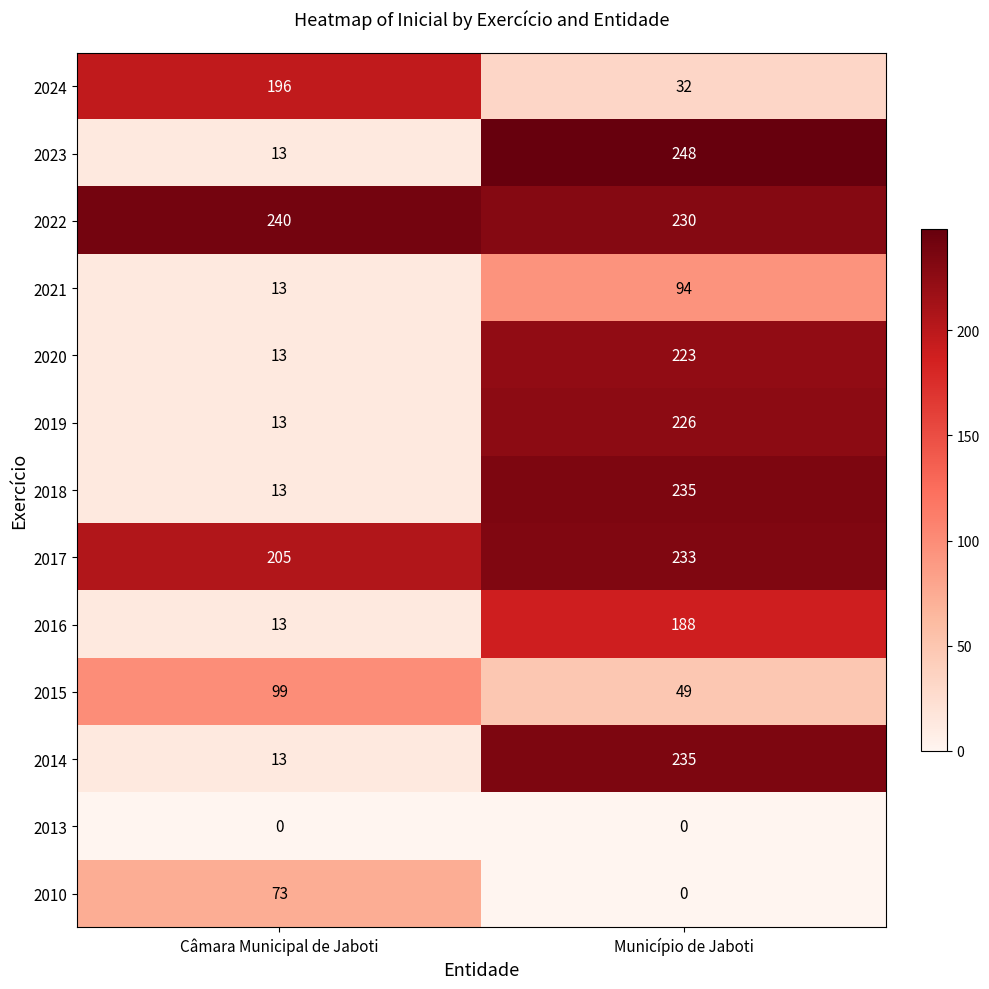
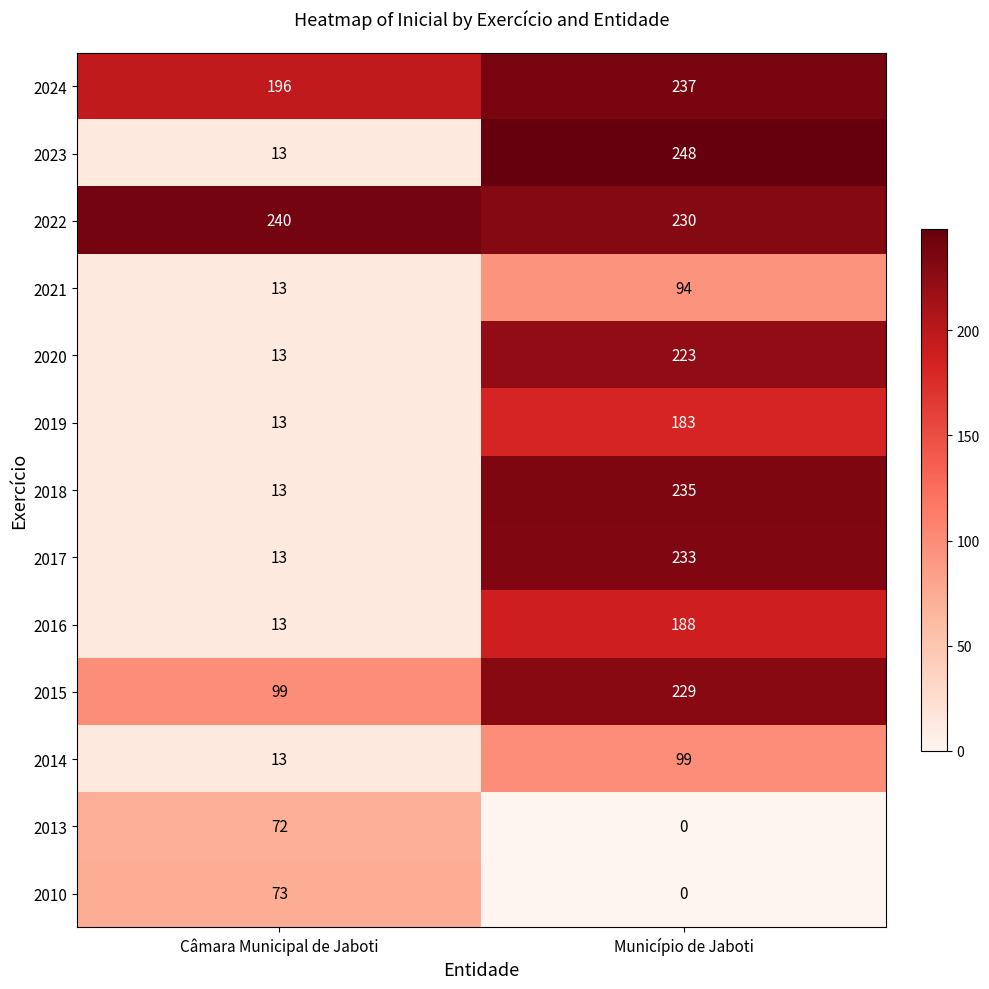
  {
    "2024": {
      "Câmara Municipal de Jaboti": 196,
-     "Município de Jaboti": 32
+     "Município de Jaboti": 237
    },
    "2023": {
      "Câmara Municipal de Jaboti": 13,
      "Município de Jaboti": 248
    },
    "2022": {
      "Câmara Municipal de Jaboti": 240,
      "Município de Jaboti": 230
    },
    "2021": {
      "Câmara Municipal de Jaboti": 13,
      "Município de Jaboti": 94
    },
    "2020": {
      "Câmara Municipal de Jaboti": 13,
      "Município de Jaboti": 223
    },
    "2019": {
      "Câmara Municipal de Jaboti": 13,
-     "Município de Jaboti": 226
+     "Município de Jaboti": 183
    },
    "2018": {
      "Câmara Municipal de Jaboti": 13,
      "Município de Jaboti": 235
    },
    "2017": {
-     "Câmara Municipal de Jaboti": 205,
+     "Câmara Municipal de Jaboti": 13,
      "Município de Jaboti": 233
    },
    "2016": {
      "Câmara Municipal de Jaboti": 13,
      "Município de Jaboti": 188
    },
    "2015": {
      "Câmara Municipal de Jaboti": 99,
-     "Município de Jaboti": 49
+     "Município de Jaboti": 229
    },
    "2014": {
      "Câmara Municipal de Jaboti": 13,
-     "Município de Jaboti": 235
+     "Município de Jaboti": 99
    },
    "2013": {
-     "Câmara Municipal de Jaboti": 0,
+     "Câmara Municipal de Jaboti": 72,
      "Município de Jaboti": 0
    },
    "2010": {
      "Câmara Municipal de Jaboti": 73,
      "Município de Jaboti": 0
    }
  }
